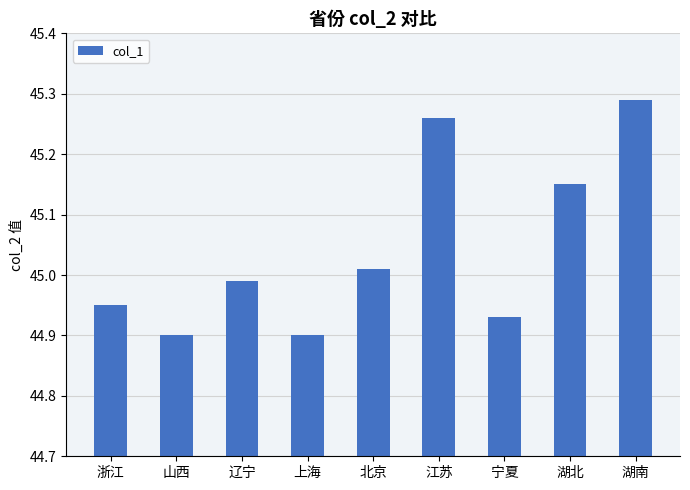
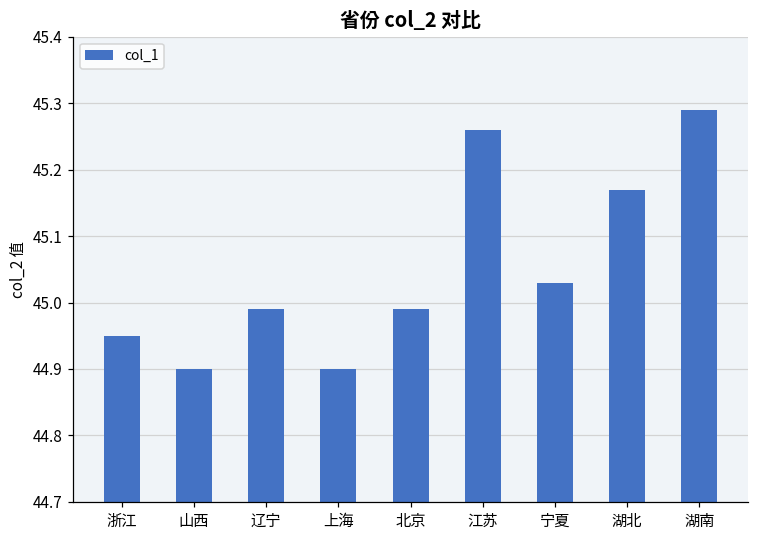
  {
    "浙江": 44.95,
    "山西": 44.90,
    "辽宁": 44.99,
    "上海": 44.90,
-   "北京": 45.01,
+   "北京": 44.99,
    "江苏": 45.26,
-   "宁夏": 44.93,
-   "湖北": 45.15,
+   "宁夏": 45.03,
+   "湖北": 45.17,
    "湖南": 45.29
  }
